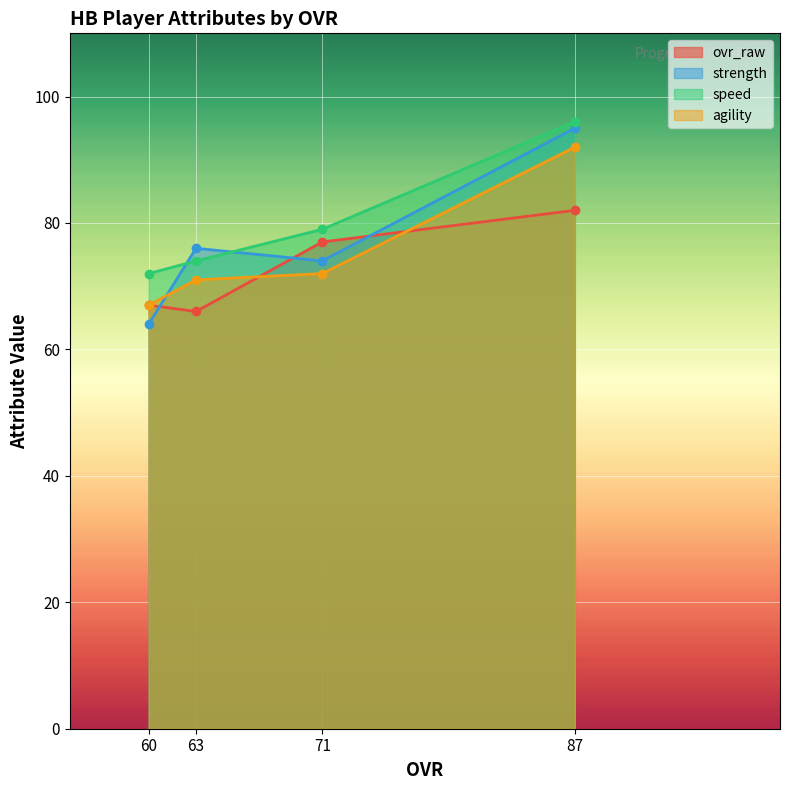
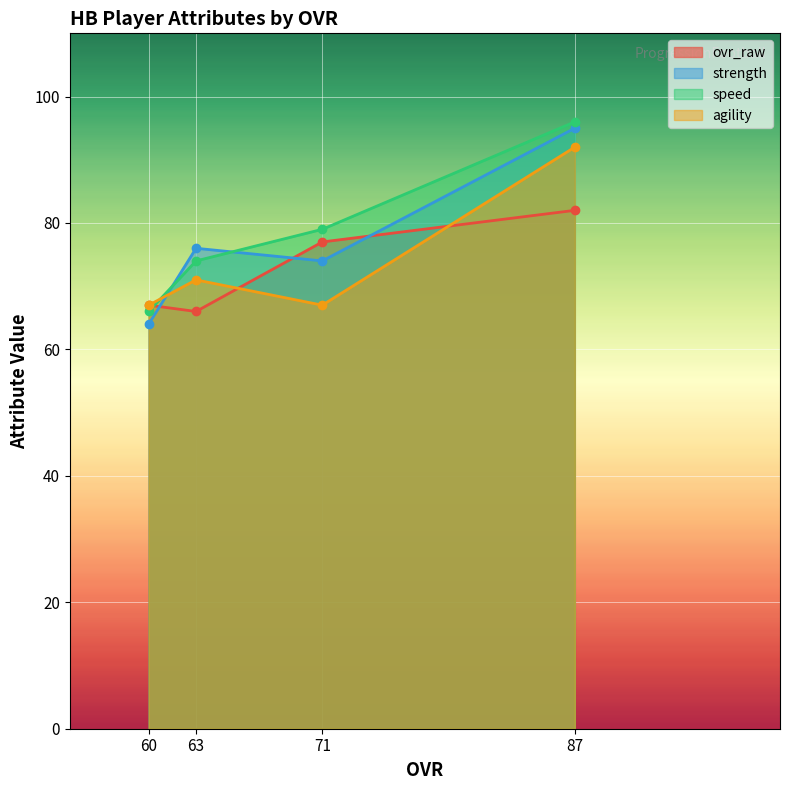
  {
    "ovr_raw": {
      "63": 66,
      "71": 77,
      "87": 82
    },
    "strength": {
      "60": 64,
      "63": 76,
      "71": 74,
      "87": 95
    },
    "speed": {
-     "60": 72,
+     "60": 66,
      "63": 74,
      "71": 79,
      "87": 96
    },
    "agility": {
      "63": 71,
-     "71": 72,
+     "71": 67,
      "87": 92
    }
  }
